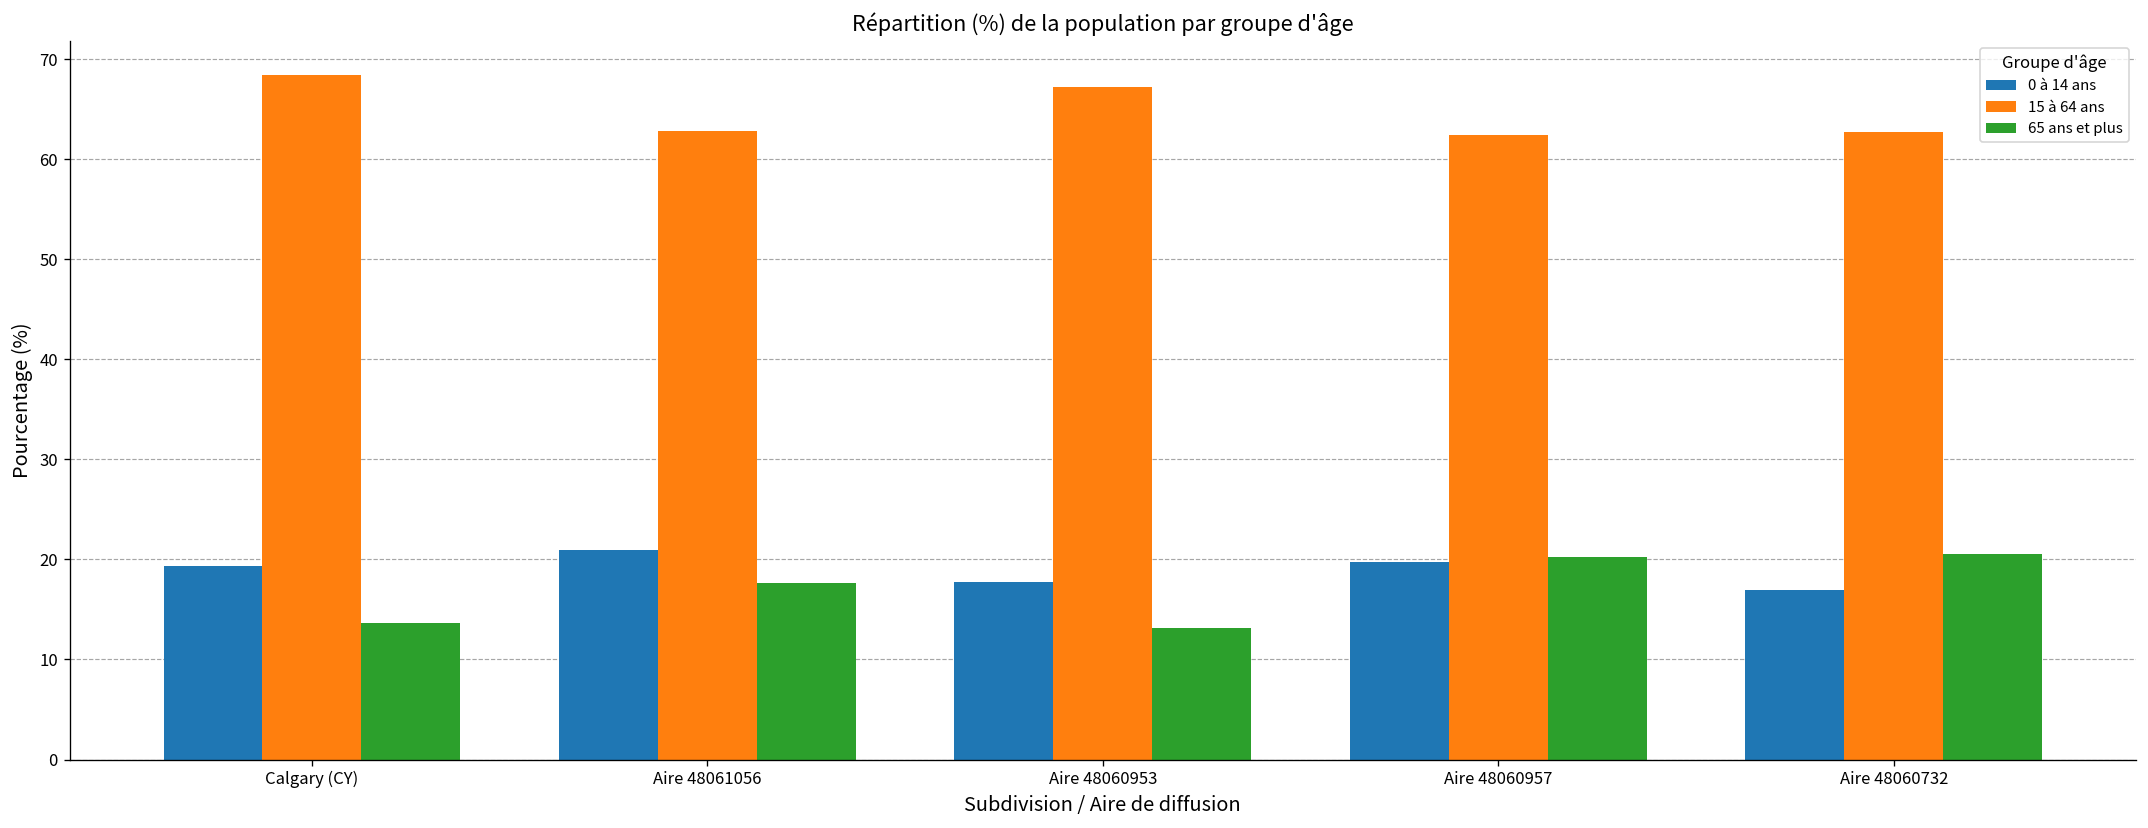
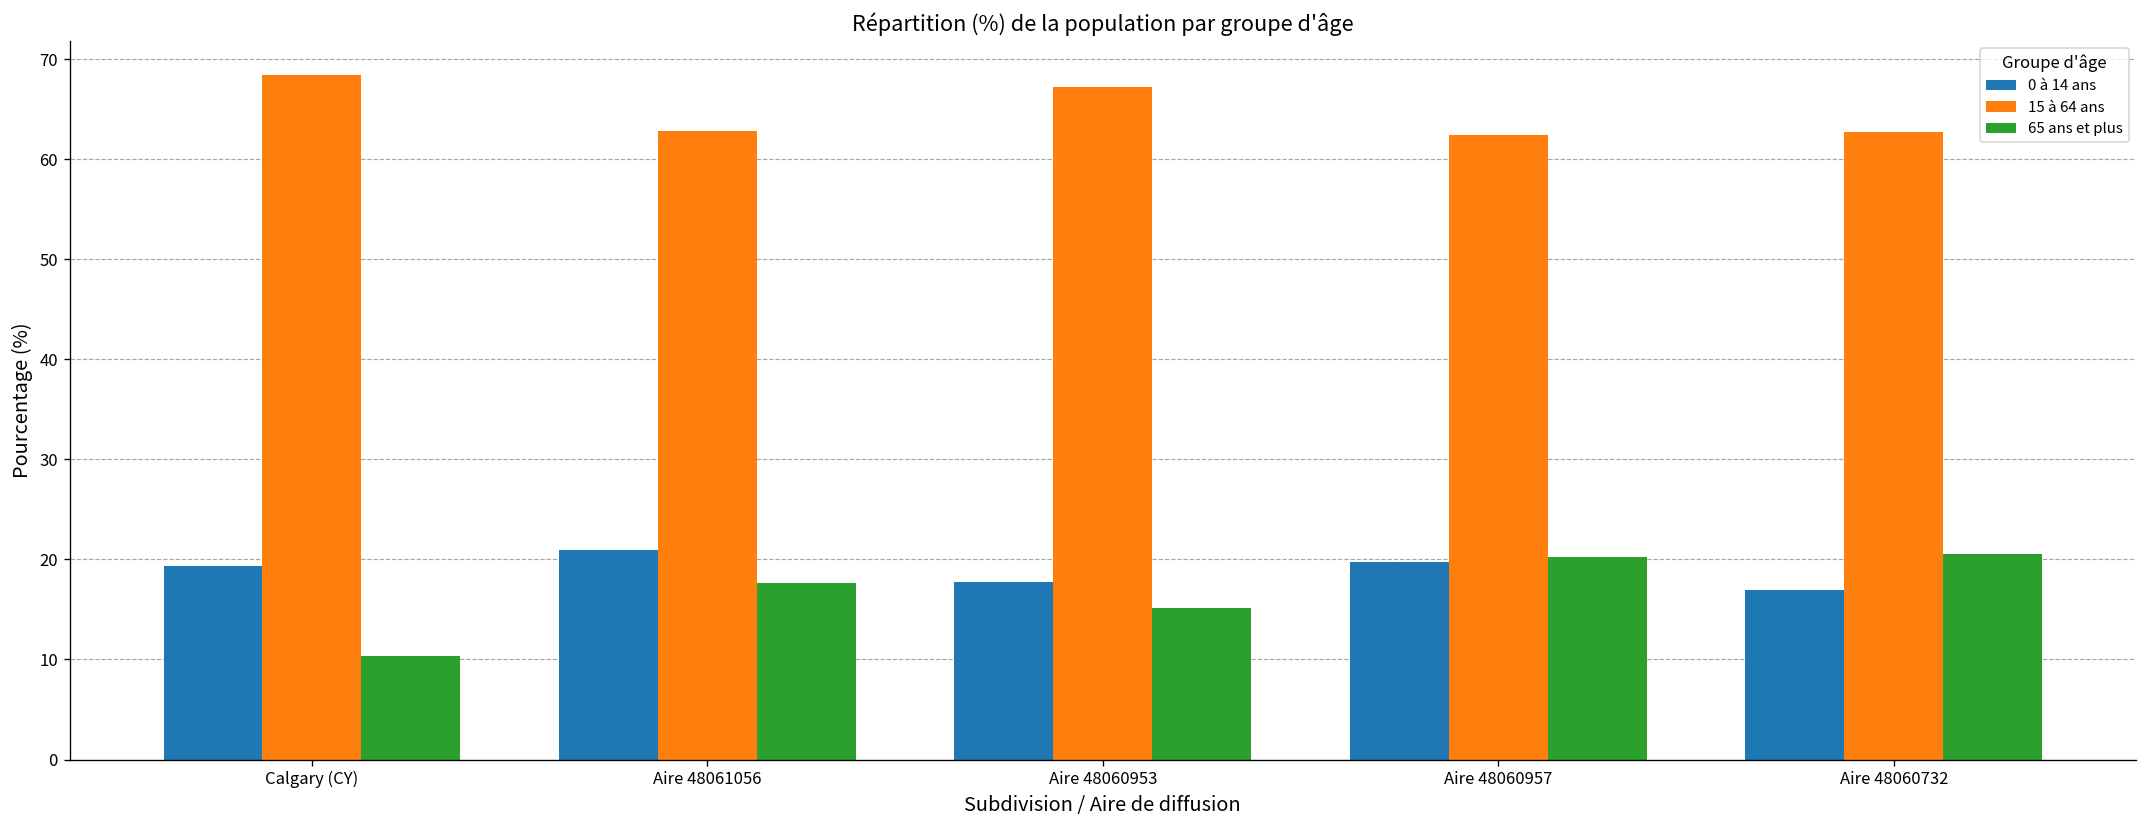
  {
    "0 à 14 ans": {
      "Calgary (CY)": 19,
      "Aire 48061056": 21,
      "Aire 48060953": 18,
      "Aire 48060957": 20,
      "Aire 48060732": 17
    },
    "15 à 64 ans": {
      "Calgary (CY)": 68,
      "Aire 48061056": 63,
      "Aire 48060953": 67,
      "Aire 48060957": 62,
      "Aire 48060732": 63
    },
    "65 ans et plus": {
-     "Calgary (CY)": 14,
+     "Calgary (CY)": 10,
      "Aire 48061056": 18,
-     "Aire 48060953": 13,
+     "Aire 48060953": 15,
      "Aire 48060957": 20,
      "Aire 48060732": 21
    }
  }
